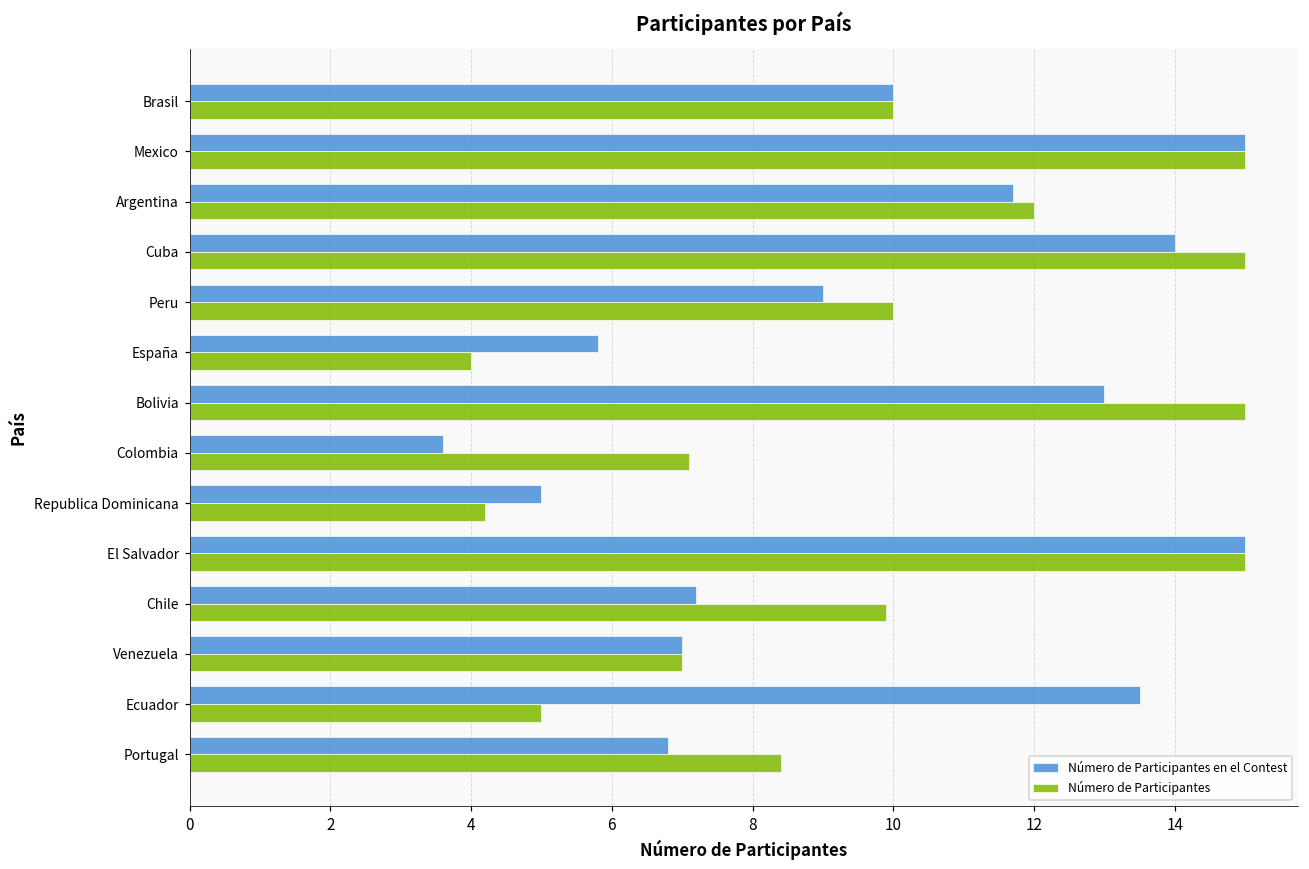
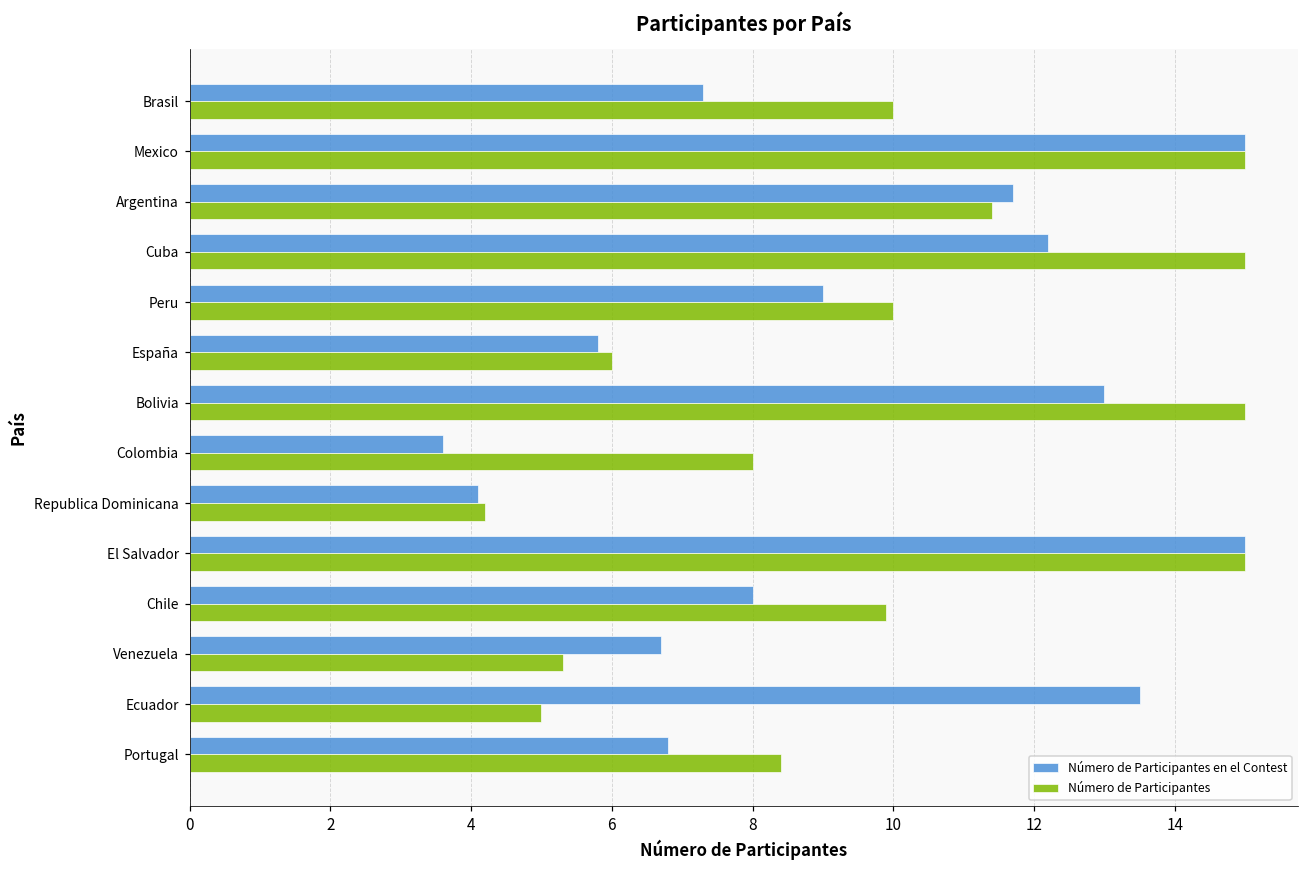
  {
    "Número de Participantes en el Contest": {
-     "Brasil": 10.0,
+     "Brasil": 7.3,
      "Mexico": 15.0,
      "Argentina": 11.7,
-     "Cuba": 14.0,
+     "Cuba": 12.2,
      "Peru": 9.0,
      "España": 5.8,
      "Bolivia": 13.0,
      "Colombia": 3.6,
-     "Republica Dominicana": 5.0,
+     "Republica Dominicana": 4.1,
      "El Salvador": 15.0,
-     "Chile": 7.2,
-     "Venezuela": 7.0,
+     "Chile": 8.0,
+     "Venezuela": 6.7,
      "Ecuador": 13.5,
      "Portugal": 6.8
    },
    "Número de Participantes": {
      "Brasil": 10.0,
      "Mexico": 15.0,
-     "Argentina": 12.0,
+     "Argentina": 11.4,
      "Cuba": 15.0,
      "Peru": 10.0,
-     "España": 4,
+     "España": 6,
      "Bolivia": 15.0,
-     "Colombia": 7.1,
+     "Colombia": 8.0,
      "Republica Dominicana": 4.2,
      "El Salvador": 15.0,
      "Chile": 9.9,
-     "Venezuela": 7.0,
+     "Venezuela": 5.3,
      "Ecuador": 5.0,
      "Portugal": 8.4
    }
  }
